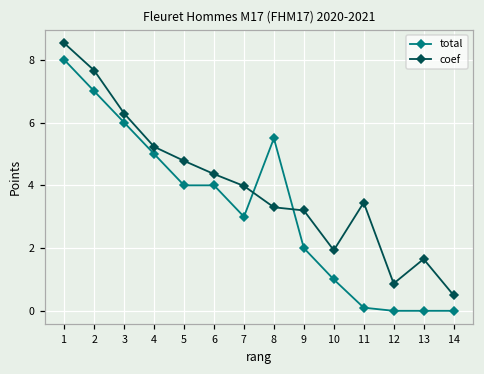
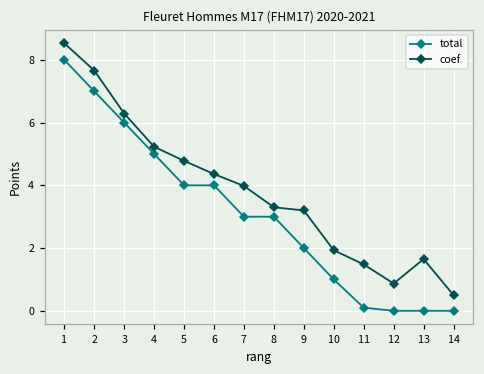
  {
    "total": {
      "1": 8.0,
      "2": 7.0,
      "3": 6.0,
      "4": 5.0,
      "5": 4.0,
      "6": 4.0,
      "7": 3.0,
-     "8": 5.5,
+     "8": 3.0,
      "9": 2.0,
      "10": 1.0,
      "11": 0.1,
      "12": 0.0,
      "13": 0.0,
      "14": 0.0
    },
    "coef": {
      "1": 8.5,
      "2": 7.7,
      "3": 6.3,
      "4": 5.2,
      "5": 4.8,
      "6": 4.4,
      "7": 4.0,
      "8": 3.3,
      "9": 3.2,
      "10": 1.9,
-     "11": 3.5,
+     "11": 1.5,
      "12": 0.9,
      "13": 1.7,
      "14": 0.5
    }
  }
